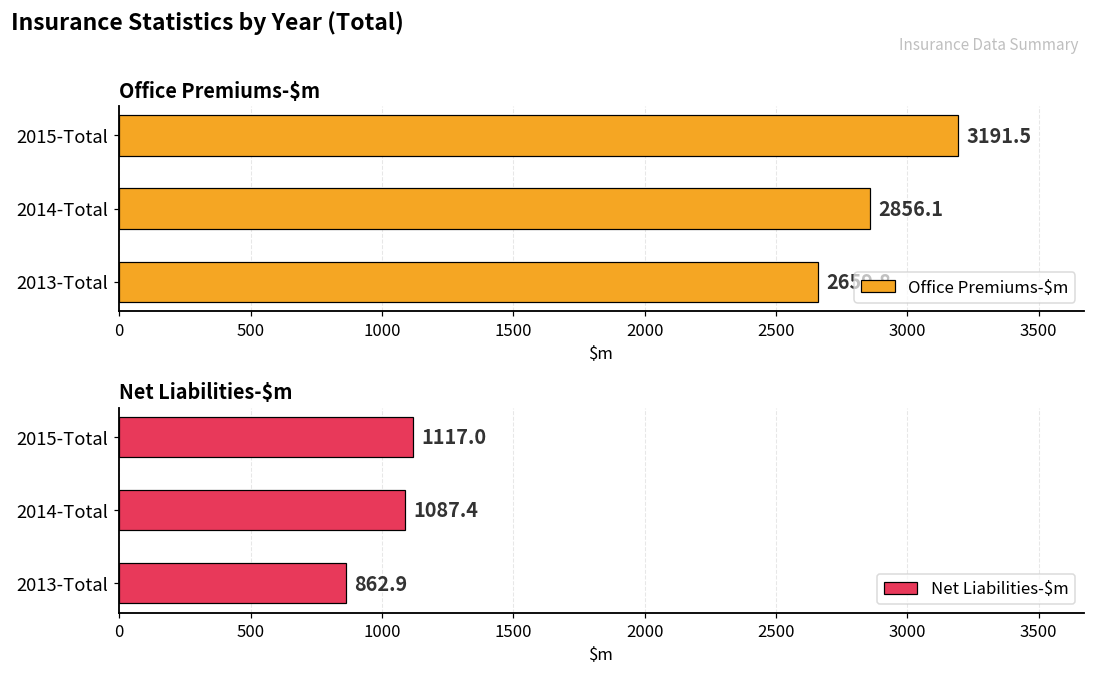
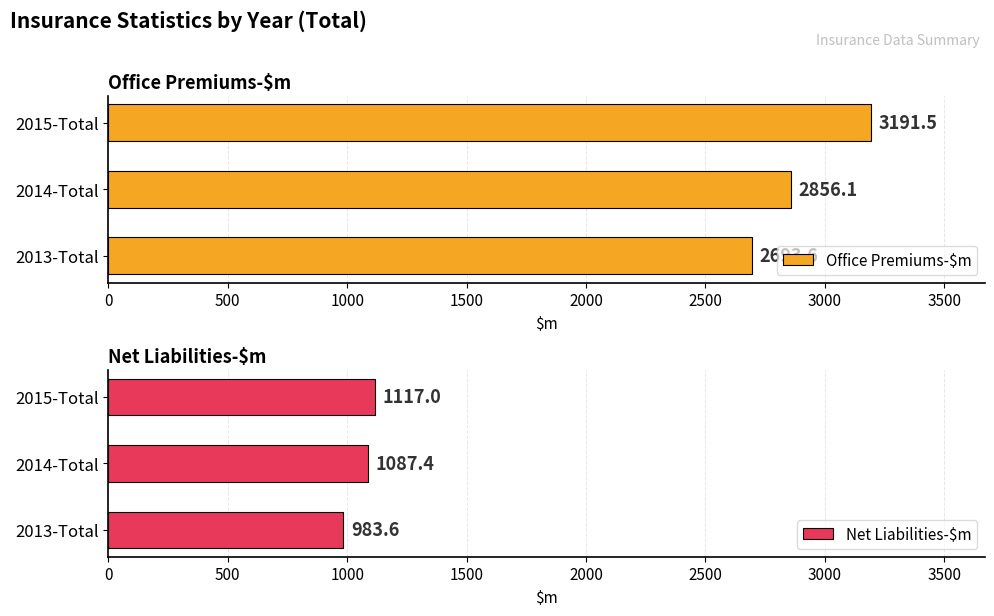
  {
    "Office Premiums-$m": {
-     "2013-Total": 2660
+     "2013-Total": 2690
    },
    "Net Liabilities-$m": {
      "2015-Total": 1117.0,
      "2014-Total": 1087.4,
-     "2013-Total": 862.9
+     "2013-Total": 983.6
    }
  }
